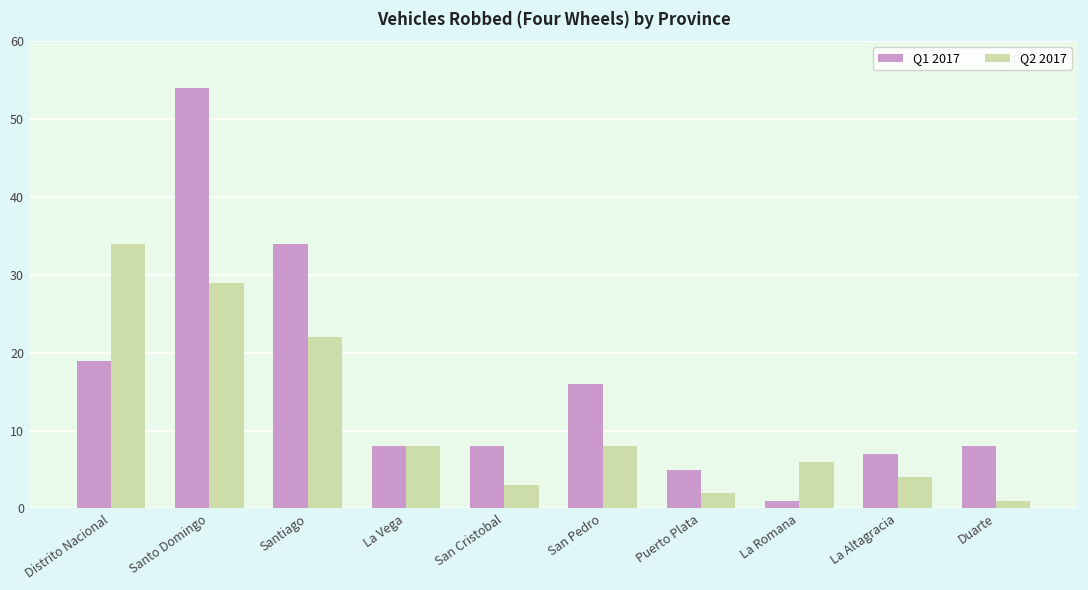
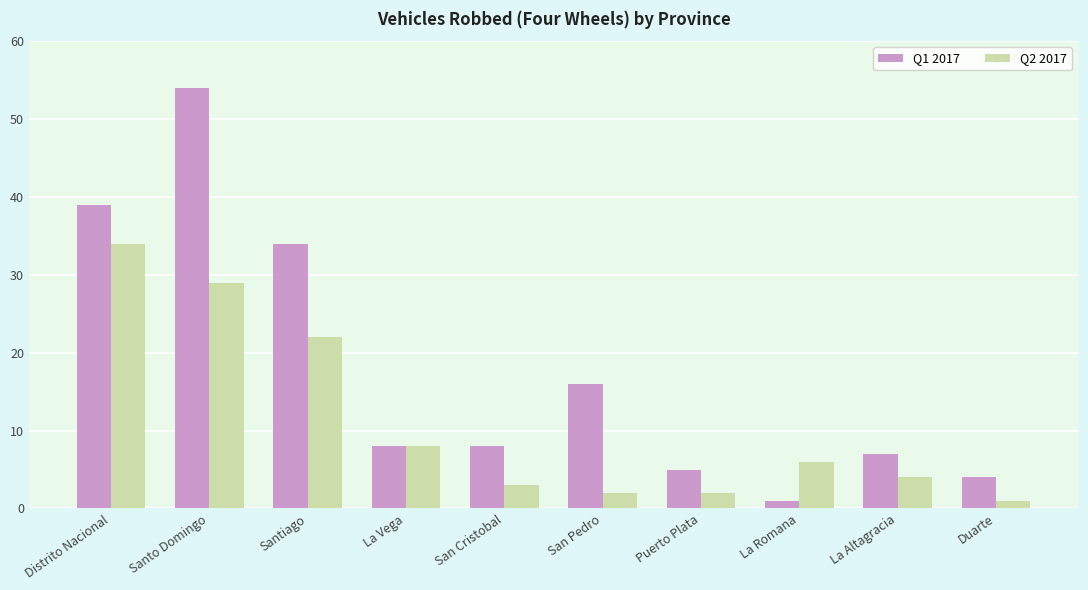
  {
    "Q1 2017": {
-     "Distrito Nacional": 19,
+     "Distrito Nacional": 39,
      "Santo Domingo": 54,
      "Santiago": 34,
      "La Vega": 8,
      "San Cristobal": 8,
      "San Pedro": 16,
      "Puerto Plata": 5,
      "La Romana": 1,
      "La Altagracia": 7,
-     "Duarte": 8
+     "Duarte": 4
    },
    "Q2 2017": {
      "Distrito Nacional": 34,
      "Santo Domingo": 29,
      "Santiago": 22,
      "La Vega": 8,
      "San Cristobal": 3,
-     "San Pedro": 8,
+     "San Pedro": 2,
      "Puerto Plata": 2,
      "La Romana": 6,
      "La Altagracia": 4,
      "Duarte": 1
    }
  }
